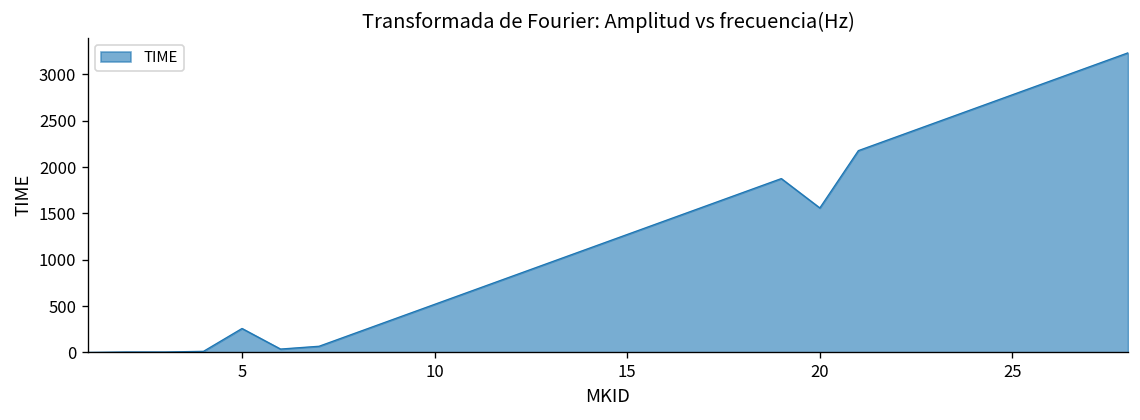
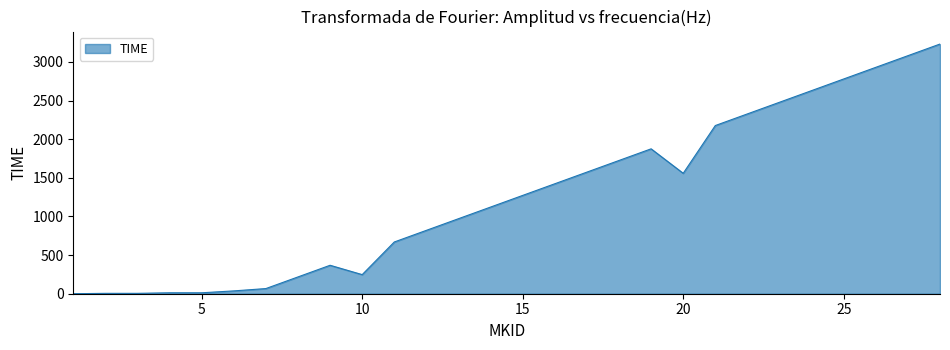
  {
-   "5": 300,
-   "10": 500,
+   "5": 0,
+   "10": 200,
    "15": 1300,
    "20": 1600,
    "25": 2800
  }
